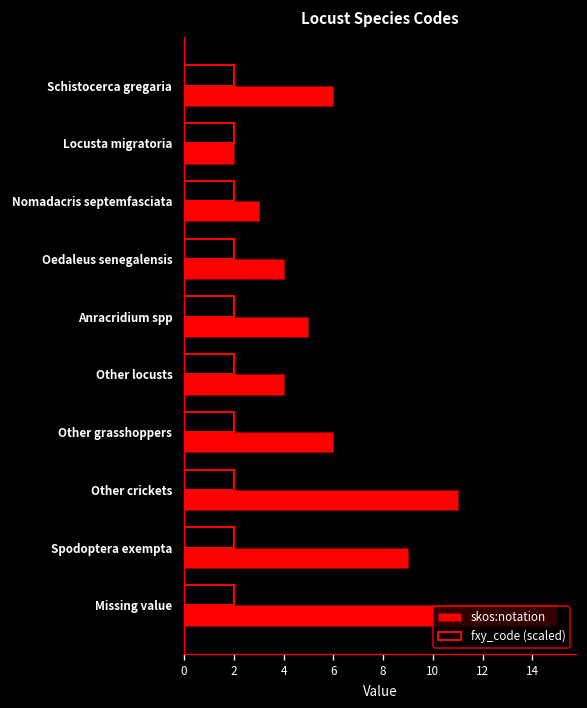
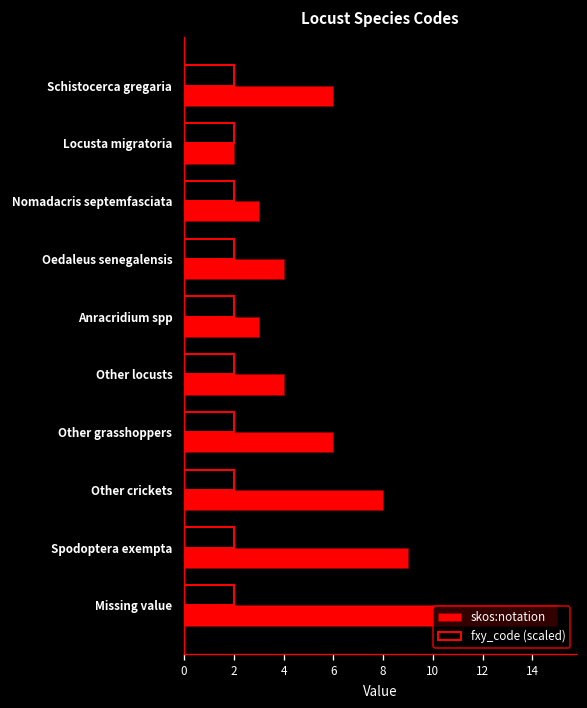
  {
    "skos:notation": {
      "Schistocerca gregaria": 6,
      "Locusta migratoria": 2,
      "Nomadacris septemfasciata": 3,
      "Oedaleus senegalensis": 4,
-     "Anracridium spp": 5,
+     "Anracridium spp": 3,
      "Other locusts": 4,
      "Other grasshoppers": 6,
-     "Other crickets": 11,
+     "Other crickets": 8,
      "Spodoptera exempta": 9
    },
    "fxy_code (scaled)": {
      "Schistocerca gregaria": 2,
      "Locusta migratoria": 2,
      "Nomadacris septemfasciata": 2,
      "Oedaleus senegalensis": 2,
      "Anracridium spp": 2,
      "Other locusts": 2,
      "Other grasshoppers": 2,
      "Other crickets": 2,
      "Spodoptera exempta": 2,
      "Missing value": 2
    }
  }
